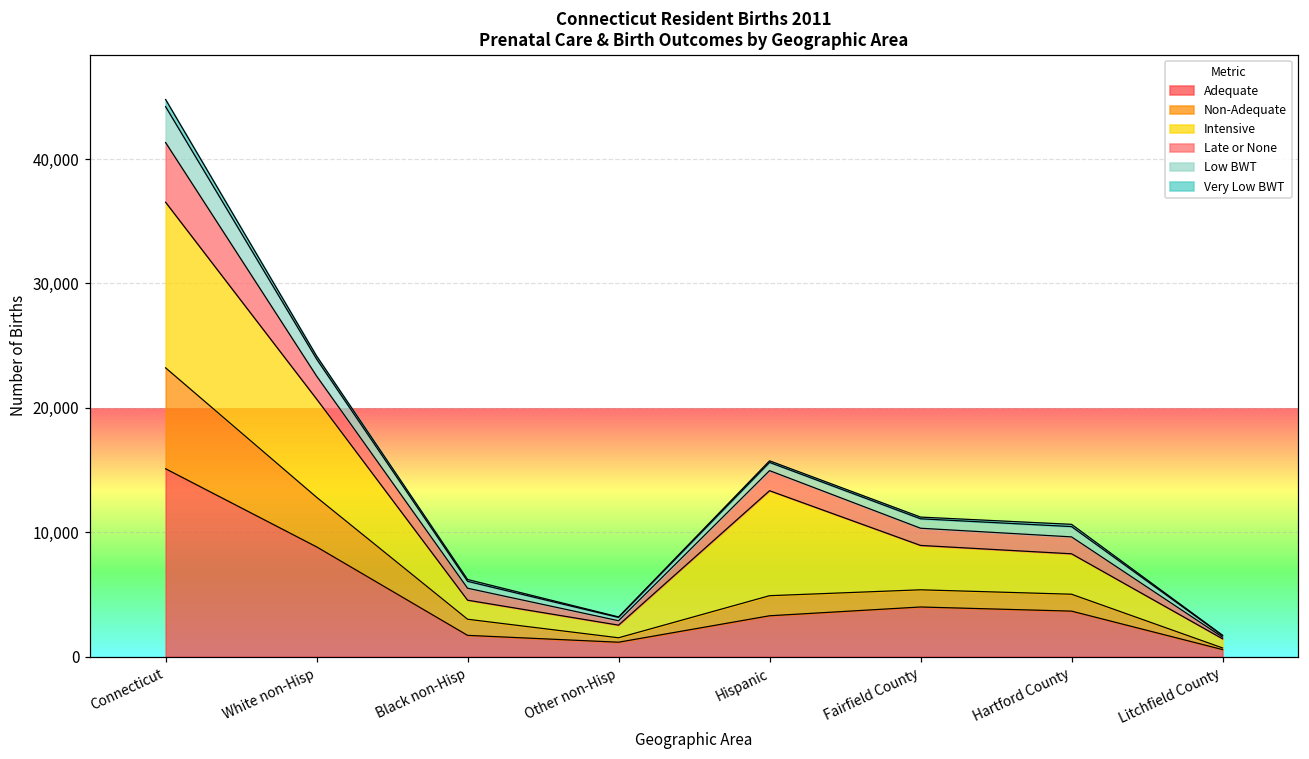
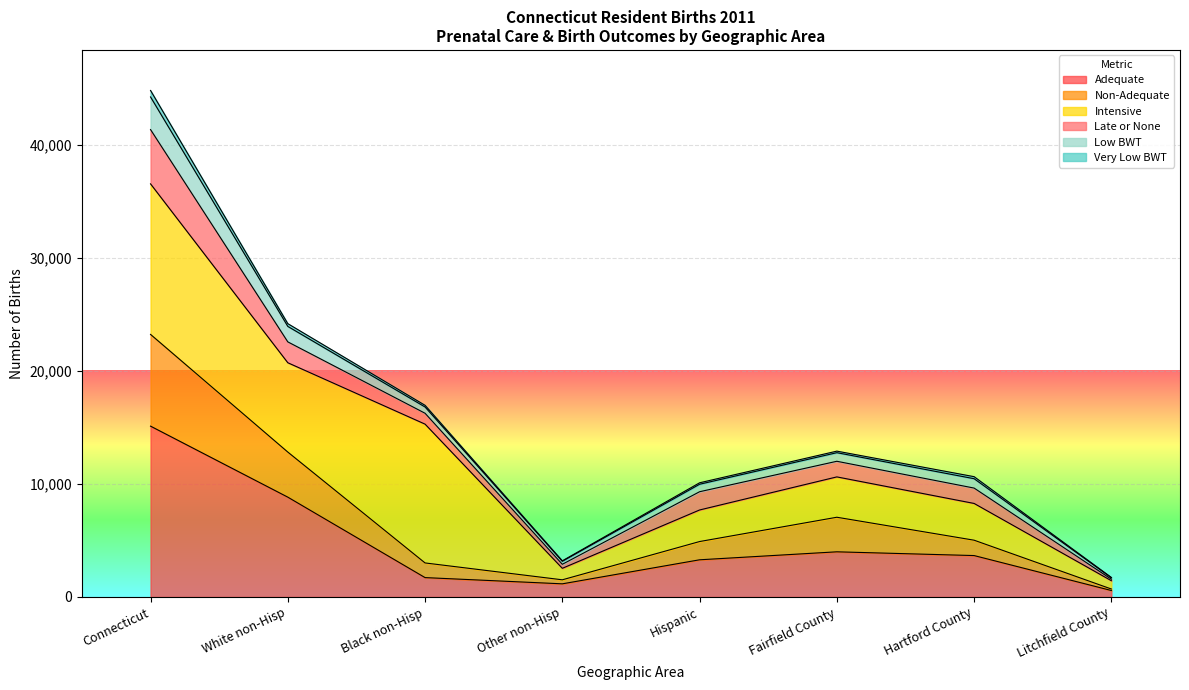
  {
    "Non-Adequate": {
      "Connecticut": "8,100",
      "White non-Hisp": "4,000",
      "Black non-Hisp": "1,300",
      "Other non-Hisp": "400",
      "Hispanic": "1,600",
-     "Fairfield County": "1,400",
+     "Fairfield County": "3,100",
      "Hartford County": "1,400"
    },
    "Intensive": {
      "Connecticut": "13,300",
      "White non-Hisp": "7,900",
-     "Black non-Hisp": "1,500",
+     "Black non-Hisp": "12,300",
      "Other non-Hisp": "1,000",
-     "Hispanic": "8,400",
+     "Hispanic": "2,800",
      "Fairfield County": "3,600",
      "Hartford County": "3,300"
    },
    "Low BWT": {
      "Connecticut": "2,900",
      "White non-Hisp": "1,400"
    },
    "Very Low BWT": {
      "Connecticut": "600",
      "White non-Hisp": "200"
    }
  }
